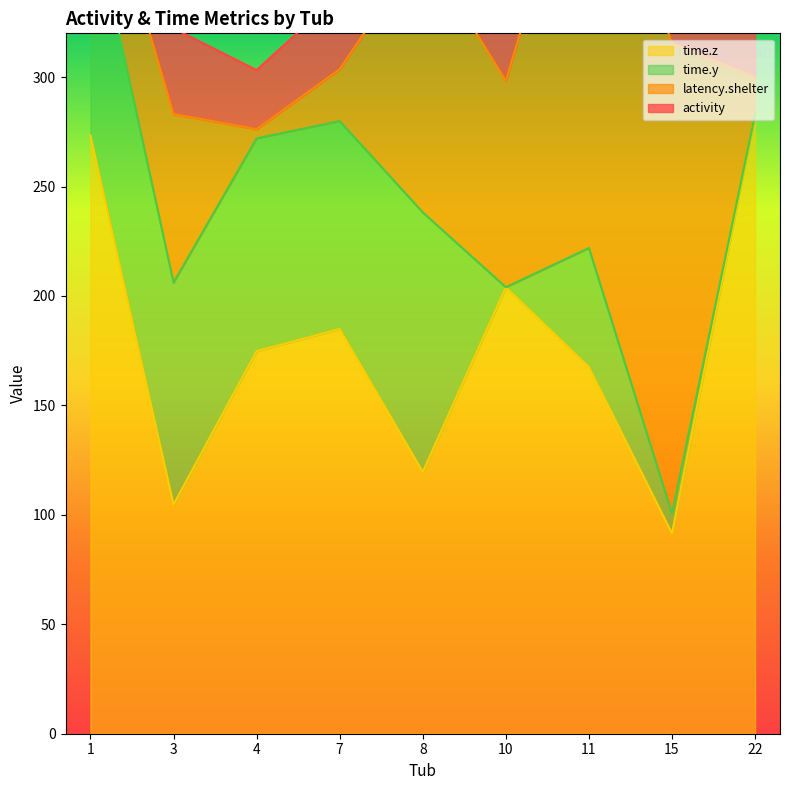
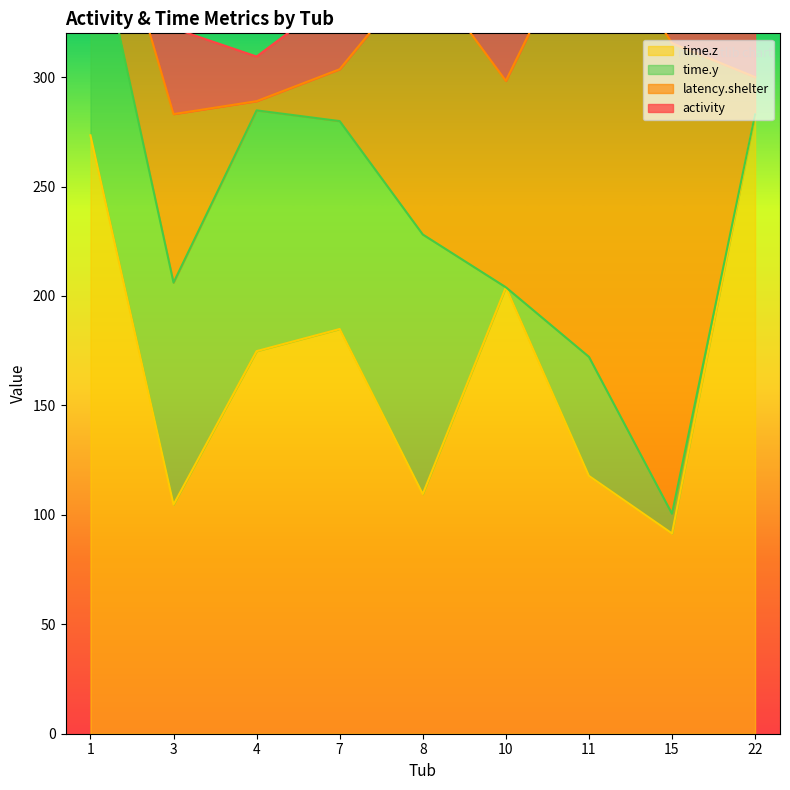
  {
    "time.z": {
      "1": 273,
      "3": 105,
      "4": 175,
      "7": 185,
-     "8": 120,
-     "11": 168,
+     "8": 110,
+     "11": 118,
      "15": 92
    },
    "time.y": {
      "3": 101,
-     "4": 97,
+     "4": 110,
      "7": 95,
      "8": 119,
      "11": 54,
      "15": 9
    },
    "latency.shelter": {
      "3": 77,
      "4": 4,
      "7": 24,
      "10": 94
    },
    "activity": {
-     "4": 27
+     "4": 20
    }
  }
